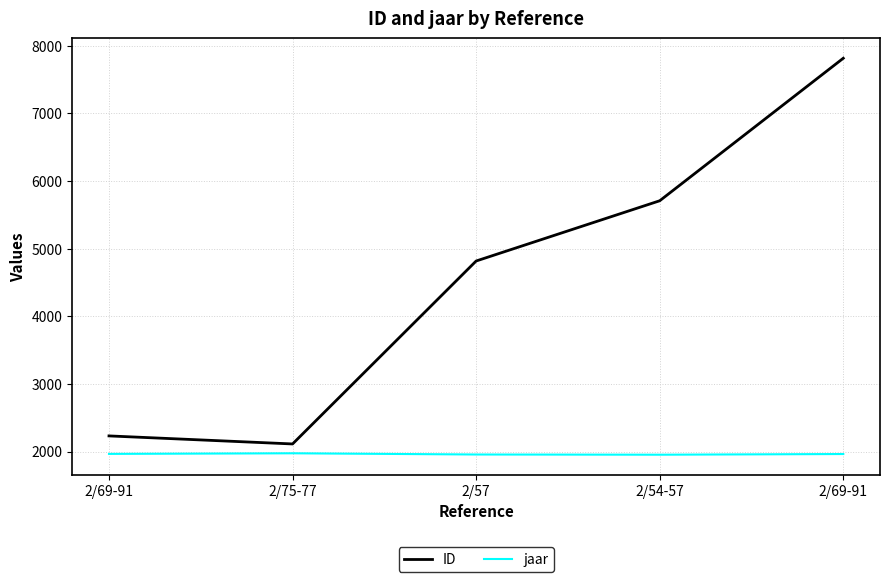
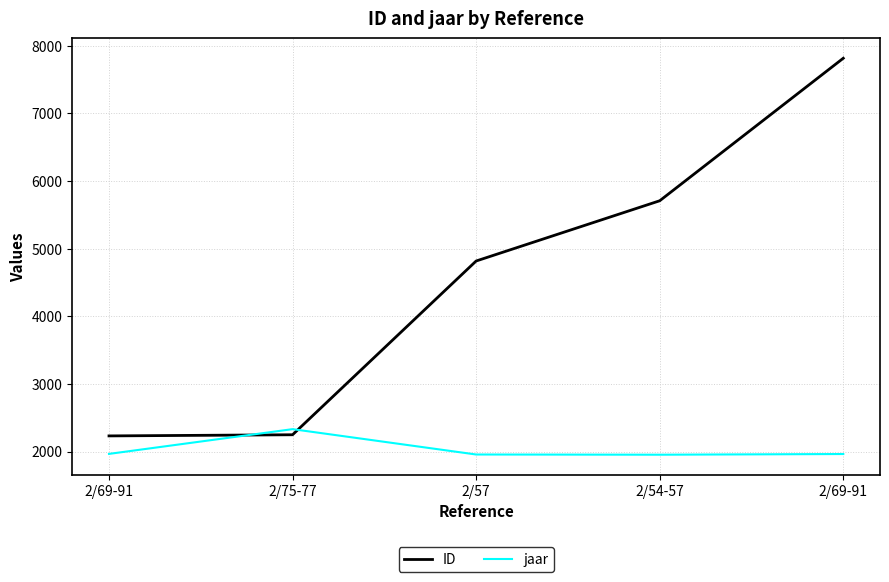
  {
    "ID": {
-     "2/75-77": 2100,
+     "2/75-77": 2200,
      "2/57": 4800,
      "2/54-57": 5700
    },
    "jaar": {
-     "2/75-77": 2000,
+     "2/75-77": 2300,
      "2/57": 2000,
      "2/54-57": 2000
    }
  }
